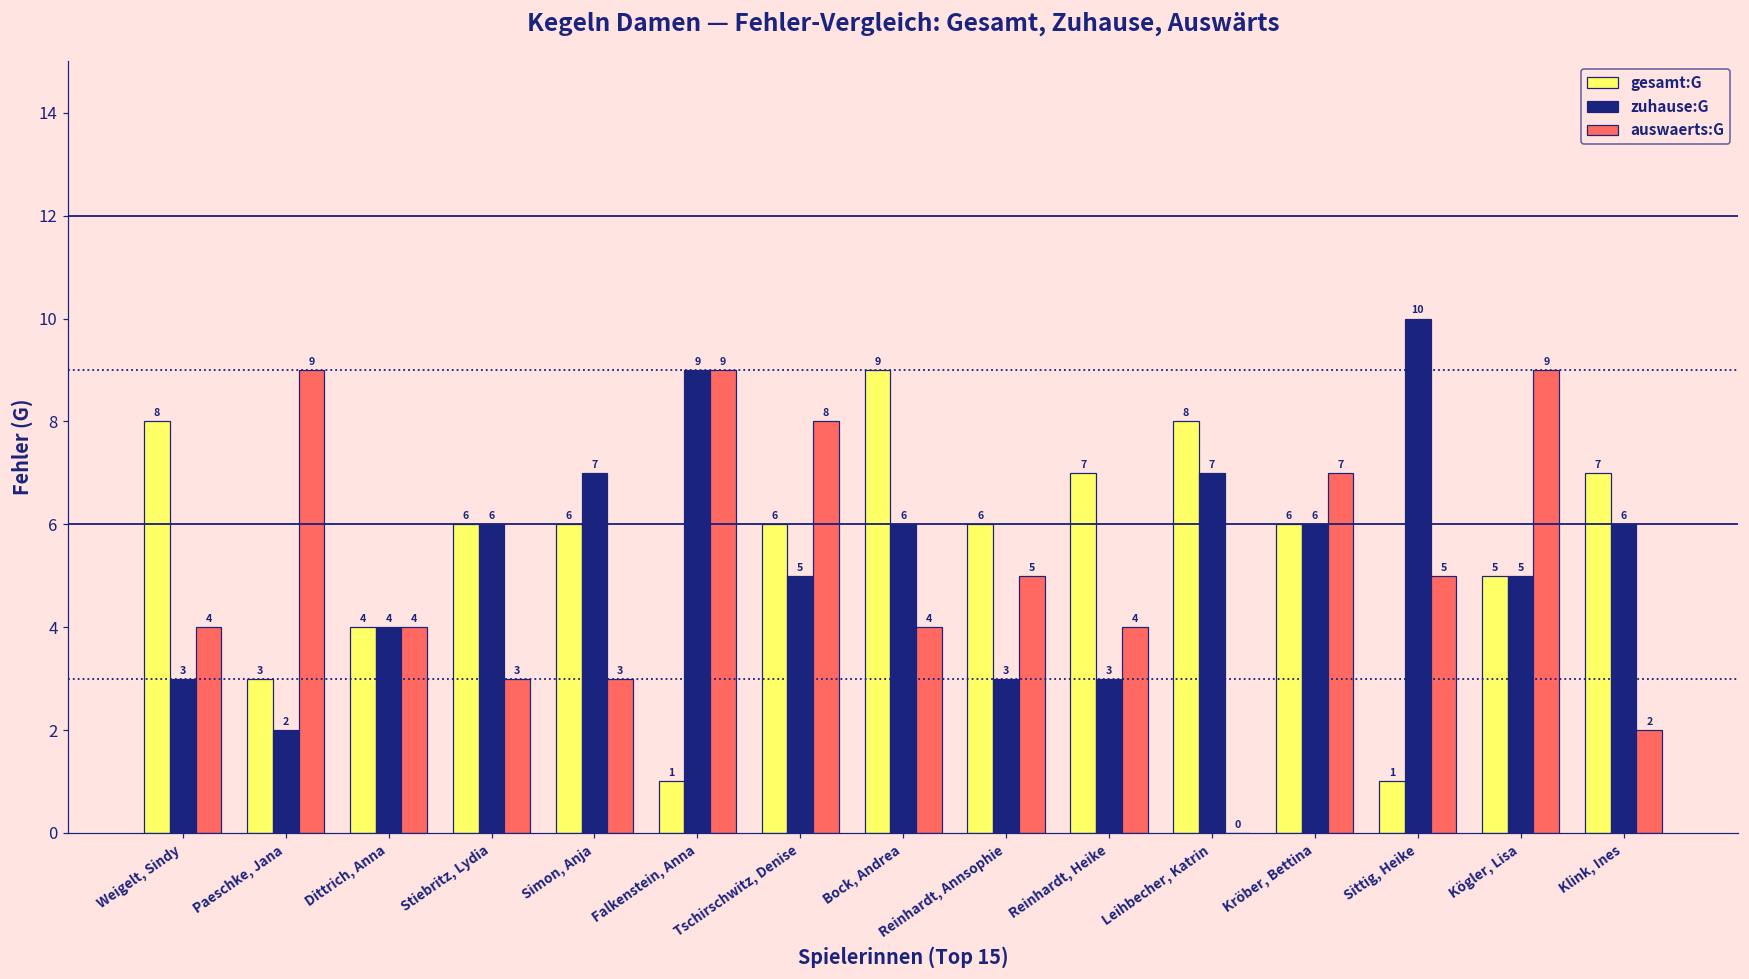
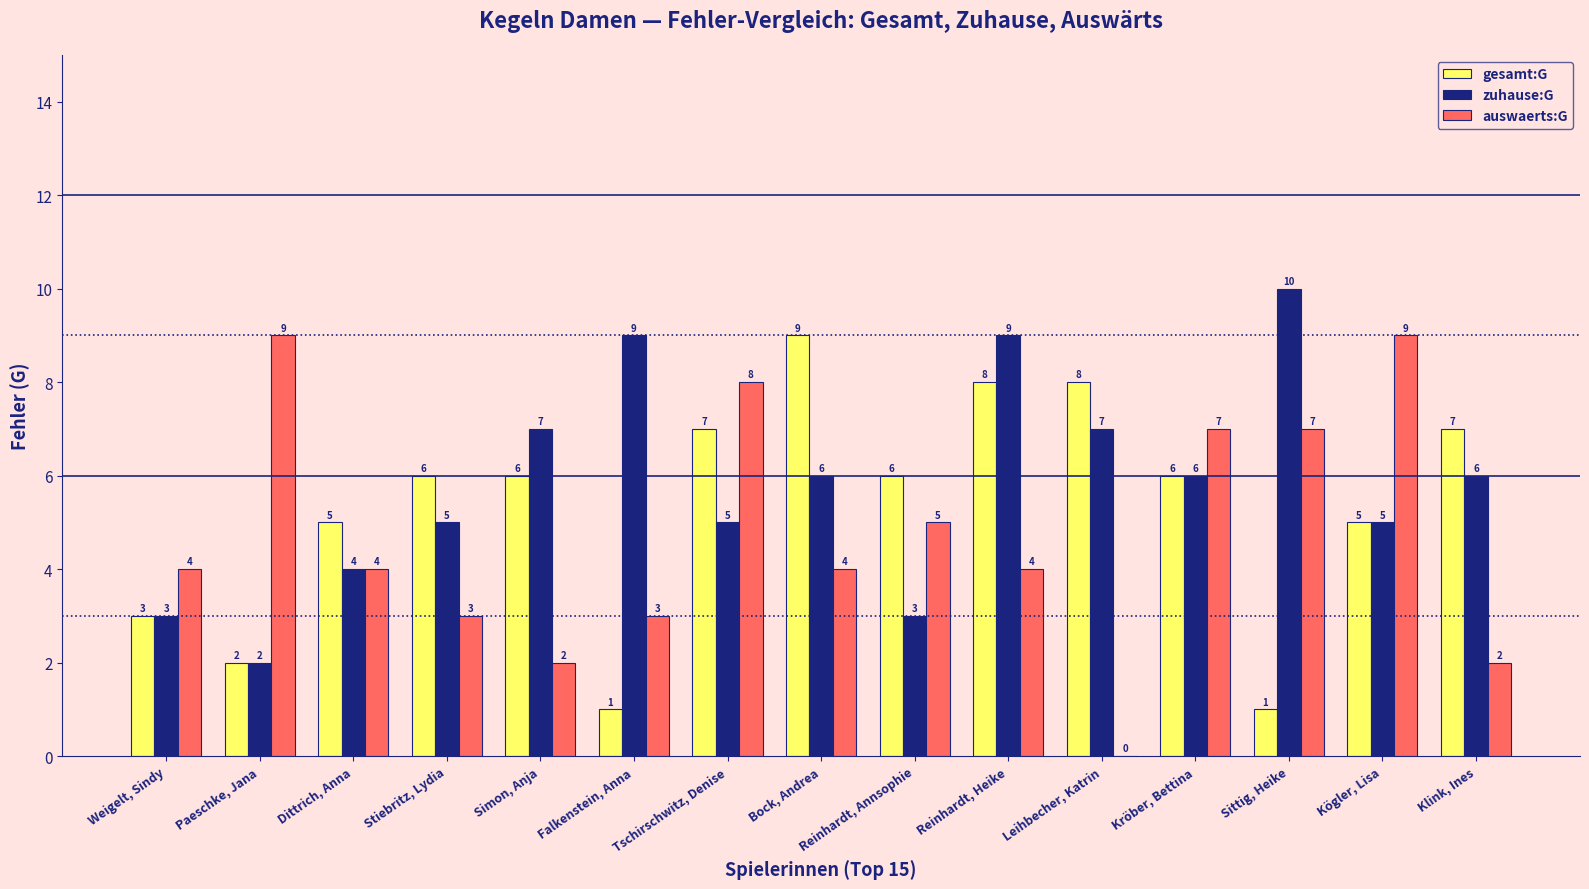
  {
    "gesamt:G": {
-     "Weigelt, Sindy": 8,
-     "Paeschke, Jana": 3,
-     "Dittrich, Anna": 4,
+     "Weigelt, Sindy": 3,
+     "Paeschke, Jana": 2,
+     "Dittrich, Anna": 5,
      "Stiebritz, Lydia": 6,
      "Simon, Anja": 6,
      "Falkenstein, Anna": 1,
-     "Tschirschwitz, Denise": 6,
+     "Tschirschwitz, Denise": 7,
      "Bock, Andrea": 9,
      "Reinhardt, Annsophie": 6,
-     "Reinhardt, Heike": 7,
+     "Reinhardt, Heike": 8,
      "Leihbecher, Katrin": 8,
      "Kröber, Bettina": 6,
      "Sittig, Heike": 1,
      "Kögler, Lisa": 5,
      "Klink, Ines": 7
    },
    "zuhause:G": {
      "Weigelt, Sindy": 3,
      "Paeschke, Jana": 2,
      "Dittrich, Anna": 4,
-     "Stiebritz, Lydia": 6,
+     "Stiebritz, Lydia": 5,
      "Simon, Anja": 7,
      "Falkenstein, Anna": 9,
      "Tschirschwitz, Denise": 5,
      "Bock, Andrea": 6,
      "Reinhardt, Annsophie": 3,
-     "Reinhardt, Heike": 3,
+     "Reinhardt, Heike": 9,
      "Leihbecher, Katrin": 7,
      "Kröber, Bettina": 6,
      "Sittig, Heike": 10,
      "Kögler, Lisa": 5,
      "Klink, Ines": 6
    },
    "auswaerts:G": {
      "Weigelt, Sindy": 4,
      "Paeschke, Jana": 9,
      "Dittrich, Anna": 4,
      "Stiebritz, Lydia": 3,
-     "Simon, Anja": 3,
-     "Falkenstein, Anna": 9,
+     "Simon, Anja": 2,
+     "Falkenstein, Anna": 3,
      "Tschirschwitz, Denise": 8,
      "Bock, Andrea": 4,
      "Reinhardt, Annsophie": 5,
      "Reinhardt, Heike": 4,
      "Leihbecher, Katrin": 0,
      "Kröber, Bettina": 7,
-     "Sittig, Heike": 5,
+     "Sittig, Heike": 7,
      "Kögler, Lisa": 9,
      "Klink, Ines": 2
    }
  }
